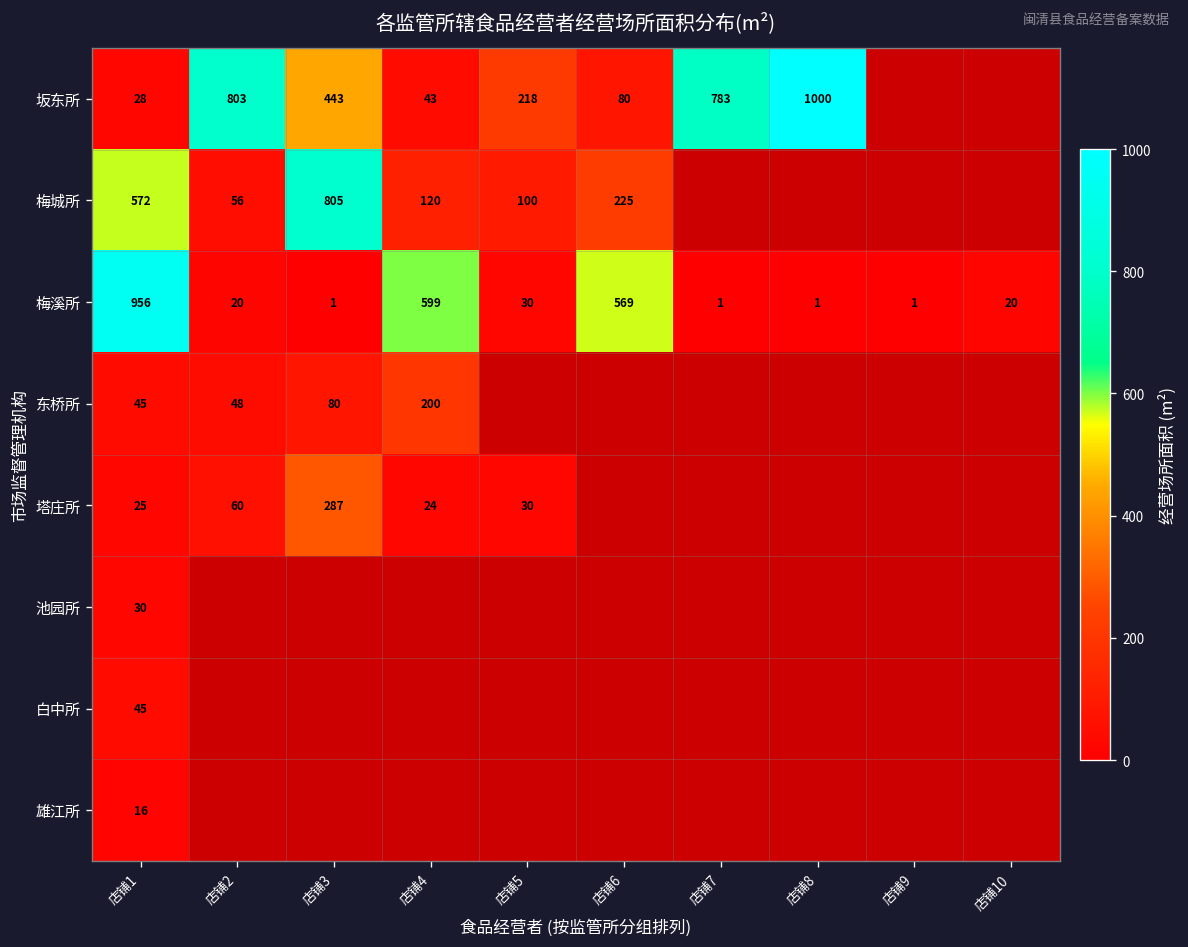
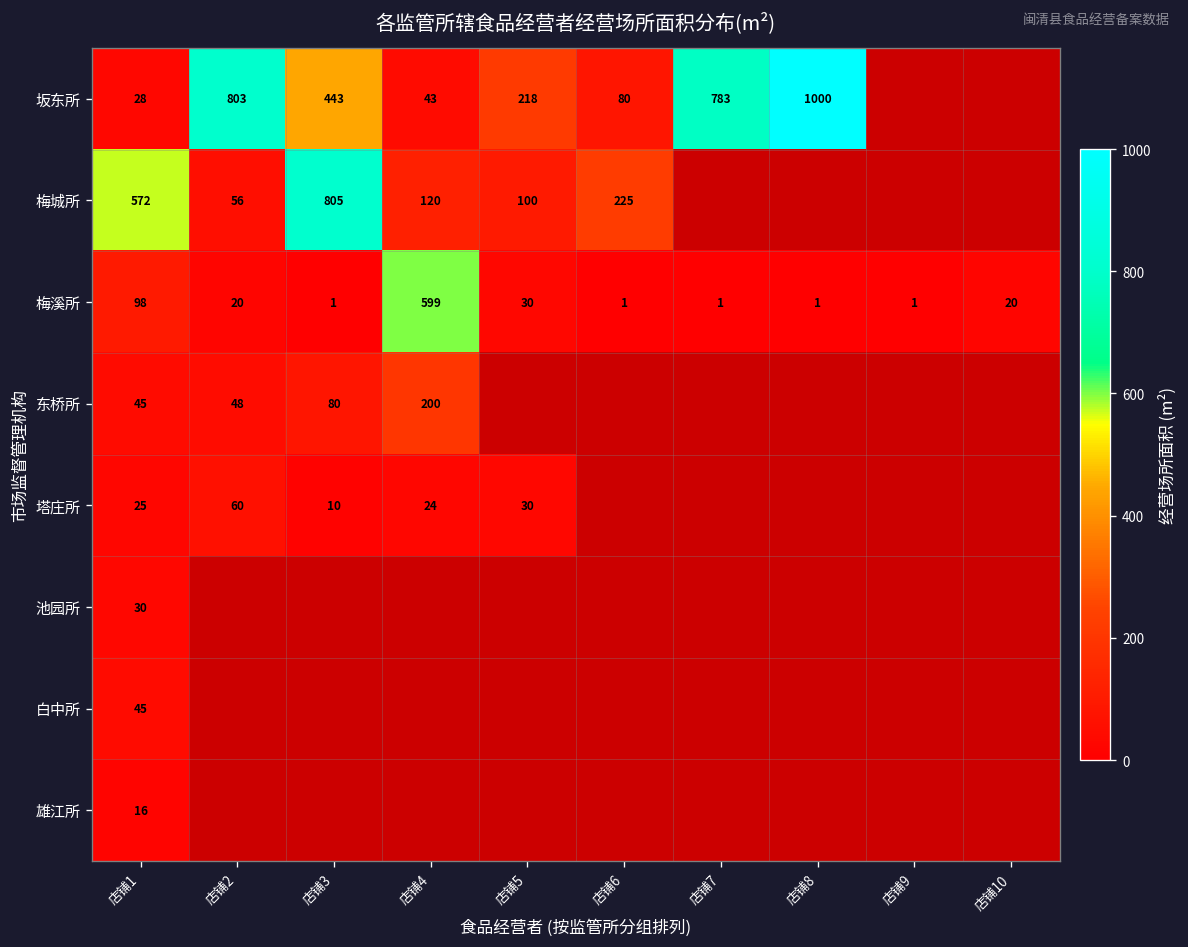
  {
    "坂东所": {
      "店铺1": 28,
      "店铺2": 803,
      "店铺3": 443,
      "店铺4": 43,
      "店铺5": 218,
      "店铺6": 80,
      "店铺7": 783,
      "店铺8": 1000
    },
    "梅城所": {
      "店铺1": 572,
      "店铺2": 56,
      "店铺3": 805,
      "店铺4": 120,
      "店铺5": 100,
      "店铺6": 225
    },
    "梅溪所": {
-     "店铺1": 956,
+     "店铺1": 98,
      "店铺2": 20,
      "店铺3": 1,
      "店铺4": 599,
      "店铺5": 30,
-     "店铺6": 569,
+     "店铺6": 1,
      "店铺7": 1,
      "店铺8": 1,
      "店铺9": 1,
      "店铺10": 20
    },
    "东桥所": {
      "店铺1": 45,
      "店铺2": 48,
      "店铺3": 80,
      "店铺4": 200
    },
    "塔庄所": {
      "店铺1": 25,
      "店铺2": 60,
-     "店铺3": 287,
+     "店铺3": 10,
      "店铺4": 24,
      "店铺5": 30
    },
    "池园所": {
      "店铺1": 30
    },
    "白中所": {
      "店铺1": 45
    },
    "雄江所": {
      "店铺1": 16
    }
  }
